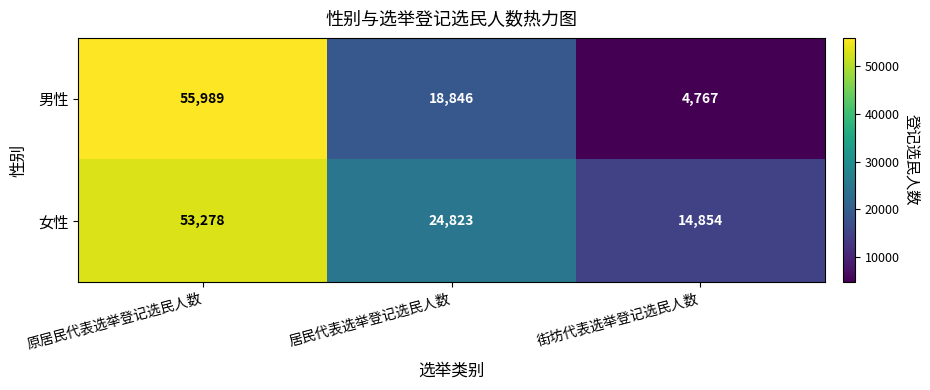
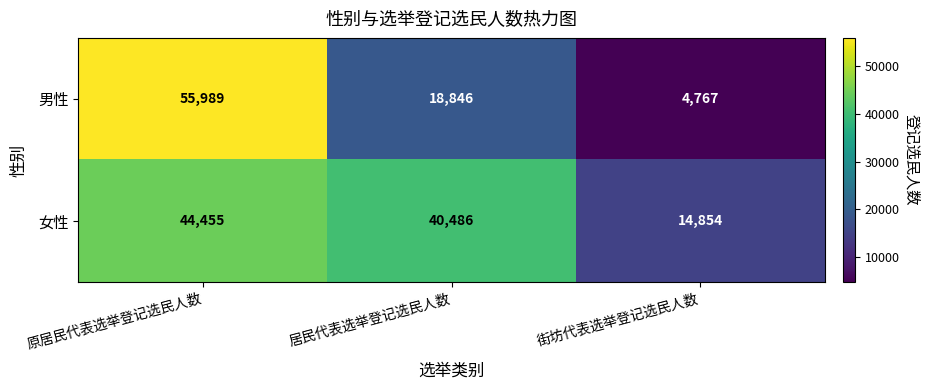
  {
    "男性": {
      "原居民代表选举登记选民人数": "55,989",
      "居民代表选举登记选民人数": "18,846",
      "街坊代表选举登记选民人数": "4,767"
    },
    "女性": {
-     "原居民代表选举登记选民人数": "53,278",
-     "居民代表选举登记选民人数": "24,823",
+     "原居民代表选举登记选民人数": "44,455",
+     "居民代表选举登记选民人数": "40,486",
      "街坊代表选举登记选民人数": "14,854"
    }
  }
